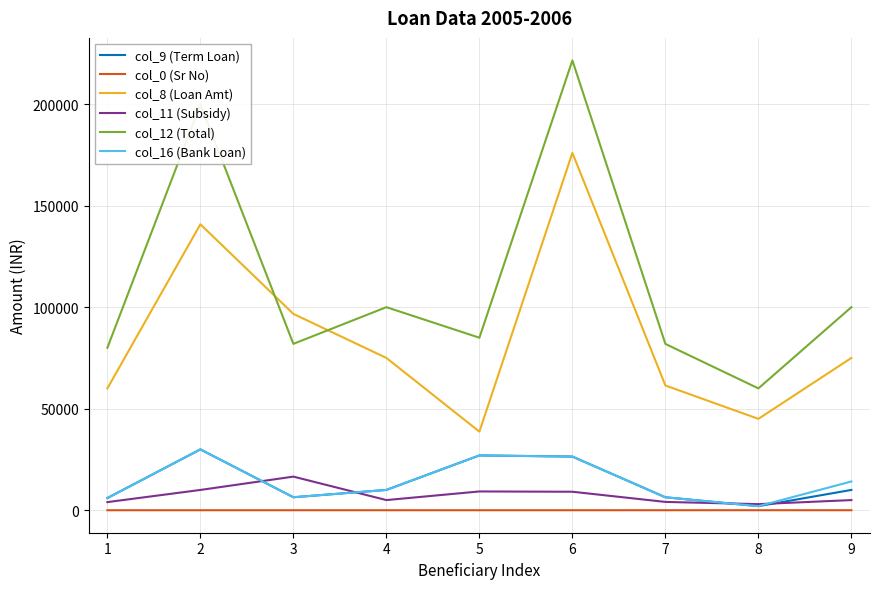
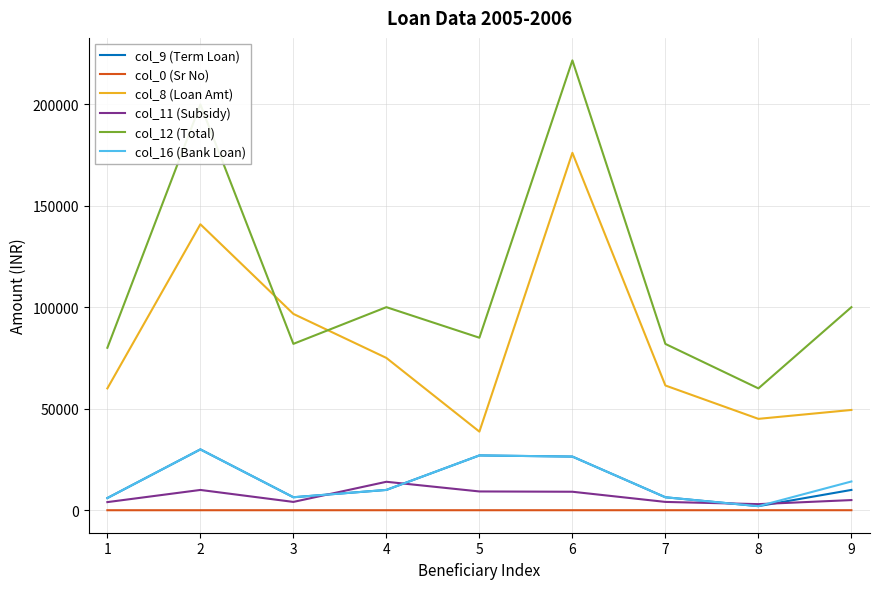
  {
    "col_9 (Term Loan)": {
      "9": 10000
    },
    "col_0 (Sr No)": {
      "1": 0,
      "2": 0,
      "3": 0,
      "4": 0,
      "5": 0,
      "6": 0,
      "7": 0,
      "8": 0,
      "9": 0
    },
    "col_8 (Loan Amt)": {
      "1": 60000,
      "2": 141000,
      "3": 97000,
      "4": 75000,
      "5": 39000,
      "6": 176000,
      "7": 61000,
      "8": 45000,
-     "9": 75000
+     "9": 49000
    },
    "col_11 (Subsidy)": {
      "1": 4000,
      "2": 10000,
-     "3": 17000,
-     "4": 5000,
+     "3": 4000,
+     "4": 14000,
      "5": 9000,
      "6": 9000,
      "7": 4000,
      "9": 5000
    },
    "col_12 (Total)": {
      "1": 80000,
      "3": 82000,
      "4": 100000,
      "5": 85000,
      "6": 222000,
      "7": 82000,
      "8": 60000,
      "9": 100000
    },
    "col_16 (Bank Loan)": {
      "9": 14000
    }
  }
